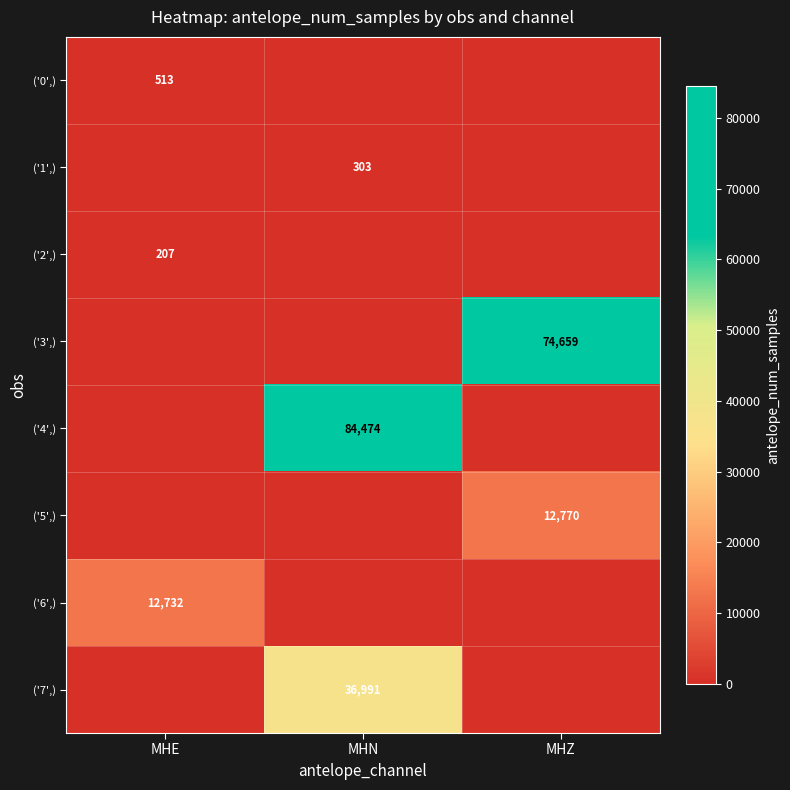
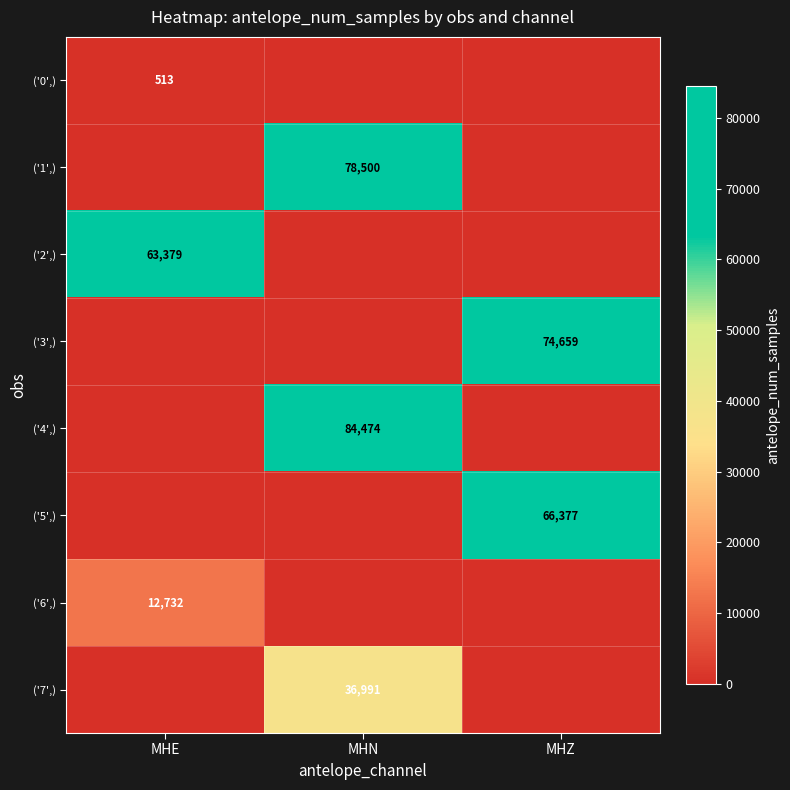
  {
    "('0',)": {
      "MHE": "513"
    },
    "('1',)": {
-     "MHN": "303"
+     "MHN": "78,500"
    },
    "('2',)": {
-     "MHE": "207"
+     "MHE": "63,379"
    },
    "('3',)": {
      "MHZ": "74,659"
    },
    "('4',)": {
      "MHN": "84,474"
    },
    "('5',)": {
-     "MHZ": "12,770"
+     "MHZ": "66,377"
    },
    "('6',)": {
      "MHE": "12,732"
    },
    "('7',)": {
      "MHN": "36,991"
    }
  }
